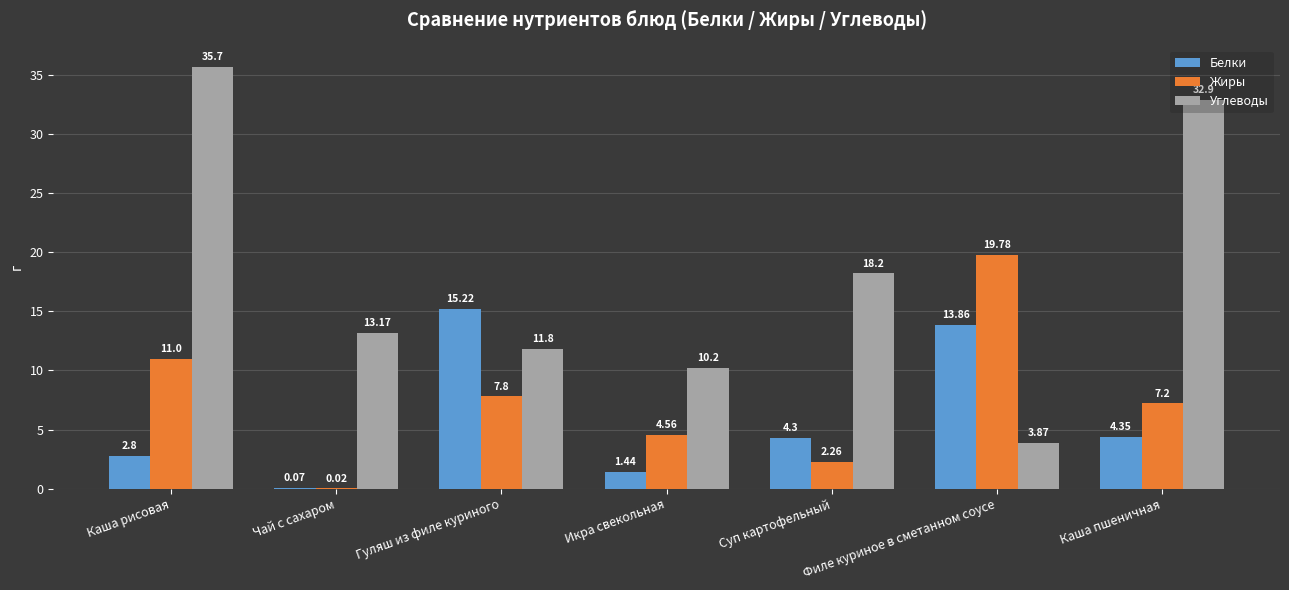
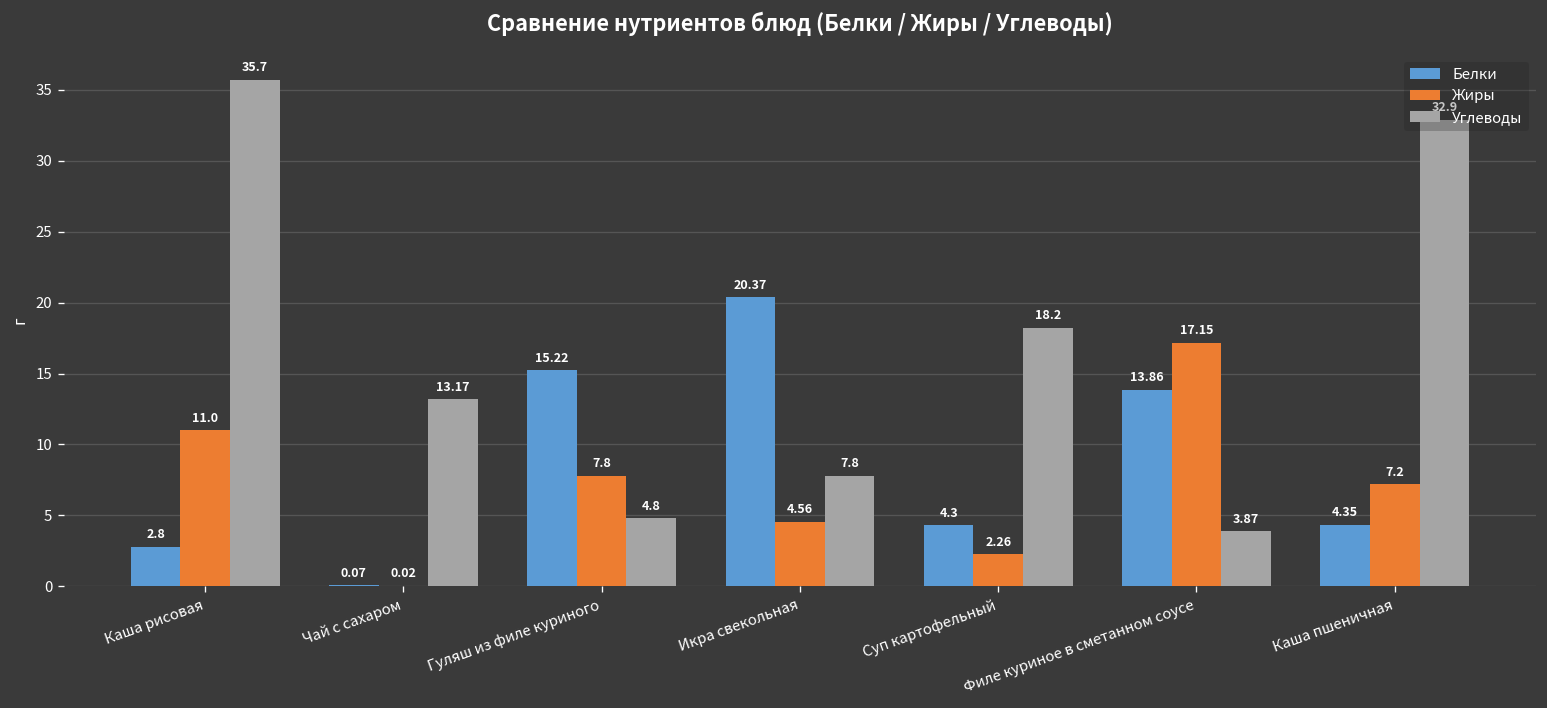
  {
    "Белки": {
      "Каша рисовая": 2.8,
      "Чай с сахаром": 0.07,
      "Гуляш из филе куриного": 15.22,
-     "Икра свекольная": 1.44,
+     "Икра свекольная": 20.37,
      "Суп картофельный": 4.3,
      "Филе куриное в сметанном соусе": 13.86,
      "Каша пшеничная": 4.35
    },
    "Жиры": {
      "Каша рисовая": 11.0,
      "Чай с сахаром": 0.02,
      "Гуляш из филе куриного": 7.8,
      "Икра свекольная": 4.56,
      "Суп картофельный": 2.26,
-     "Филе куриное в сметанном соусе": 19.78,
+     "Филе куриное в сметанном соусе": 17.15,
      "Каша пшеничная": 7.2
    },
    "Углеводы": {
      "Каша рисовая": 35.7,
      "Чай с сахаром": 13.17,
-     "Гуляш из филе куриного": 11.8,
-     "Икра свекольная": 10.2,
+     "Гуляш из филе куриного": 4.8,
+     "Икра свекольная": 7.8,
      "Суп картофельный": 18.2,
      "Филе куриное в сметанном соусе": 3.87
    }
  }
